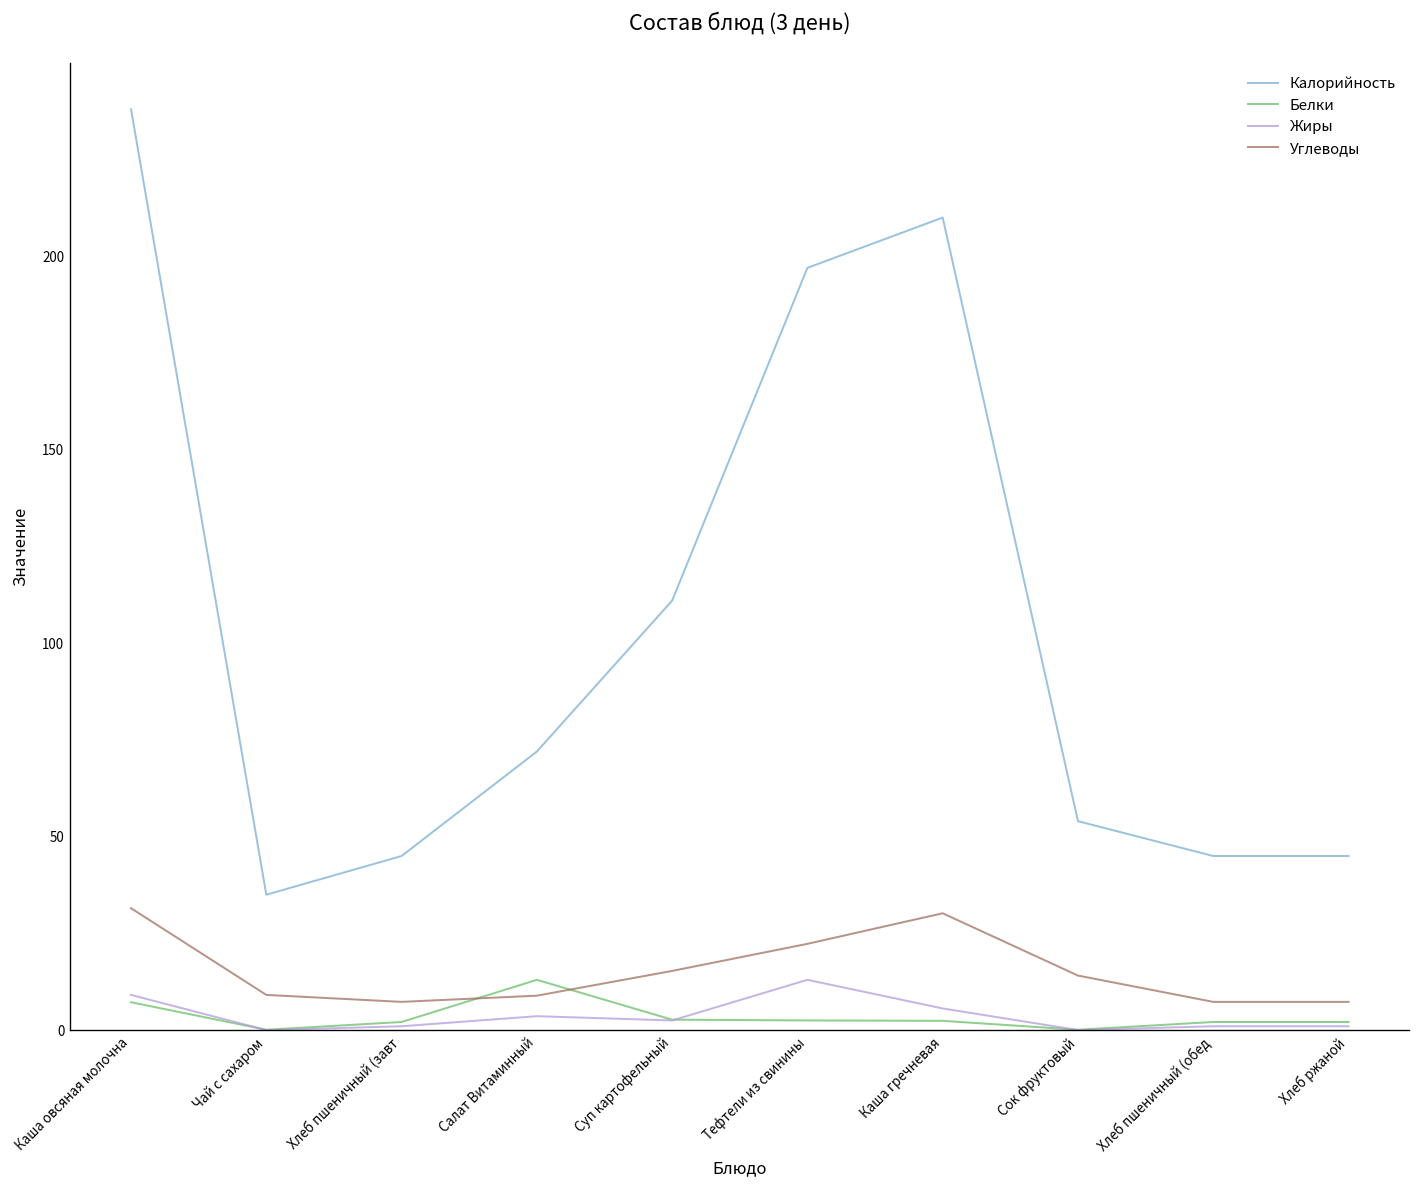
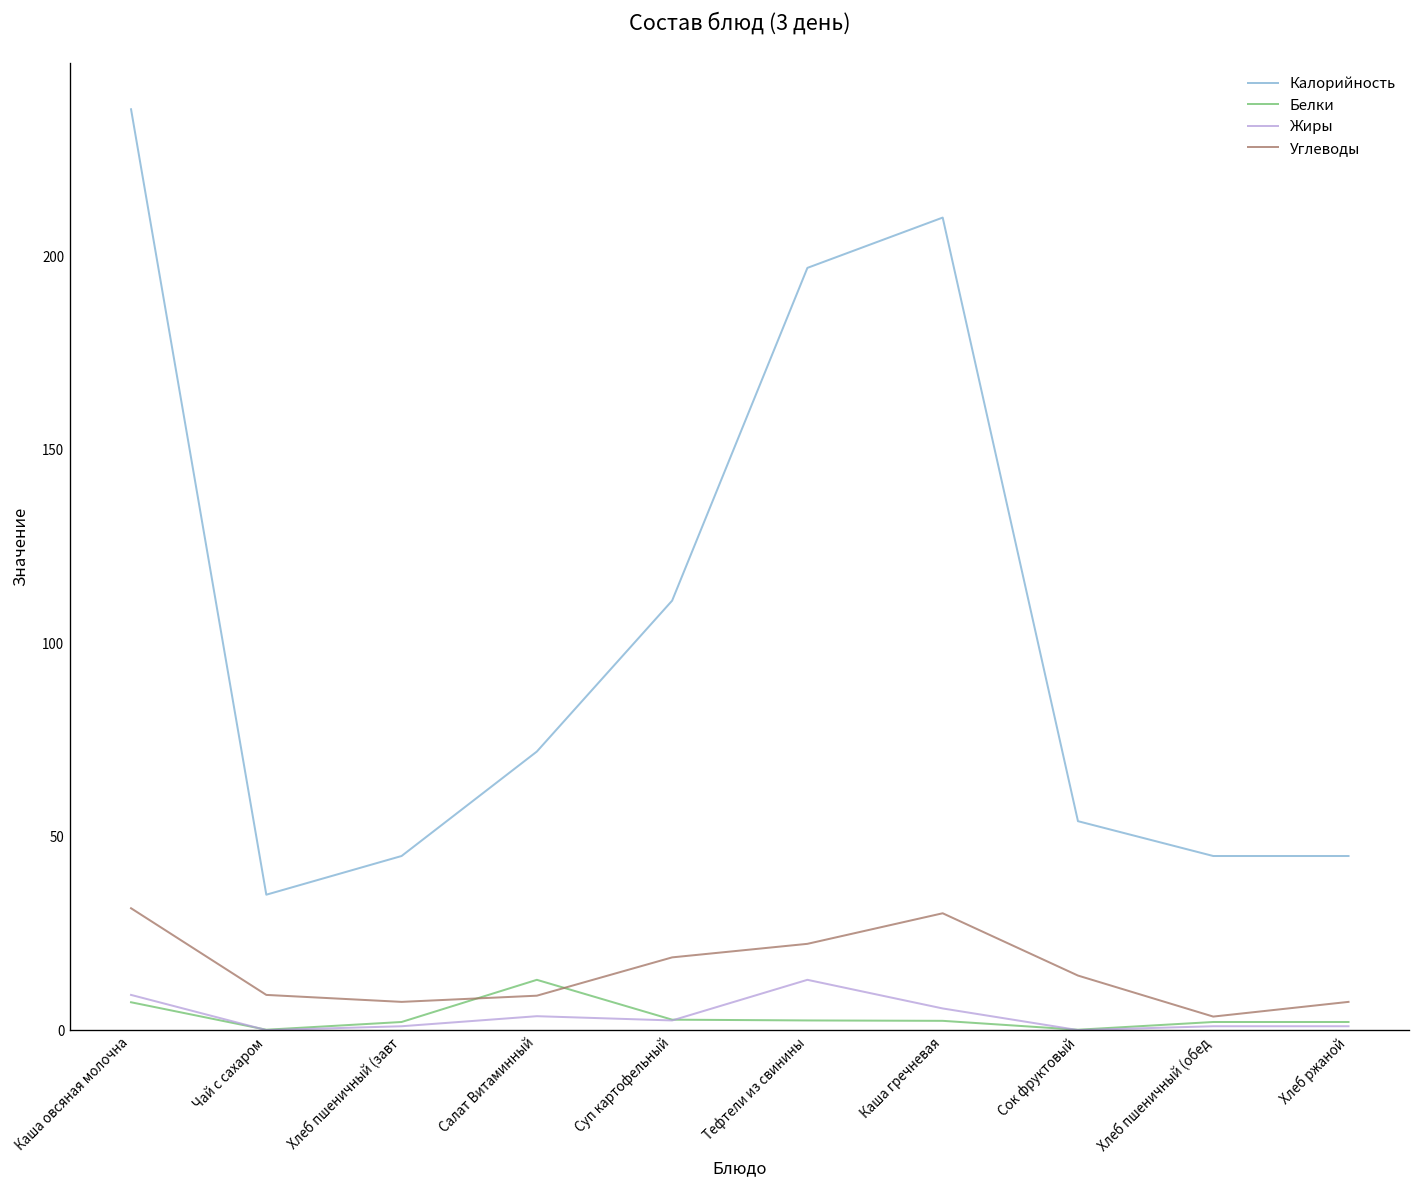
  {
    "Белки": {
      "Каша овсяная молочна": 7,
      "Хлеб пшеничный (завт": 2,
      "Салат Витаминный": 13,
      "Тефтели из свинины": 3,
      "Каша гречневая": 2,
      "Хлеб пшеничный (обед": 2,
      "Хлеб ржаной": 2
    },
    "Углеводы": {
      "Каша овсяная молочна": 32,
      "Чай с сахаром": 9,
      "Хлеб пшеничный (завт": 7,
      "Салат Витаминный": 9,
-     "Суп картофельный": 15,
+     "Суп картофельный": 19,
      "Тефтели из свинины": 22,
      "Каша гречневая": 30,
      "Сок фруктовый": 14,
-     "Хлеб пшеничный (обед": 7,
+     "Хлеб пшеничный (обед": 4,
      "Хлеб ржаной": 7
    }
  }
